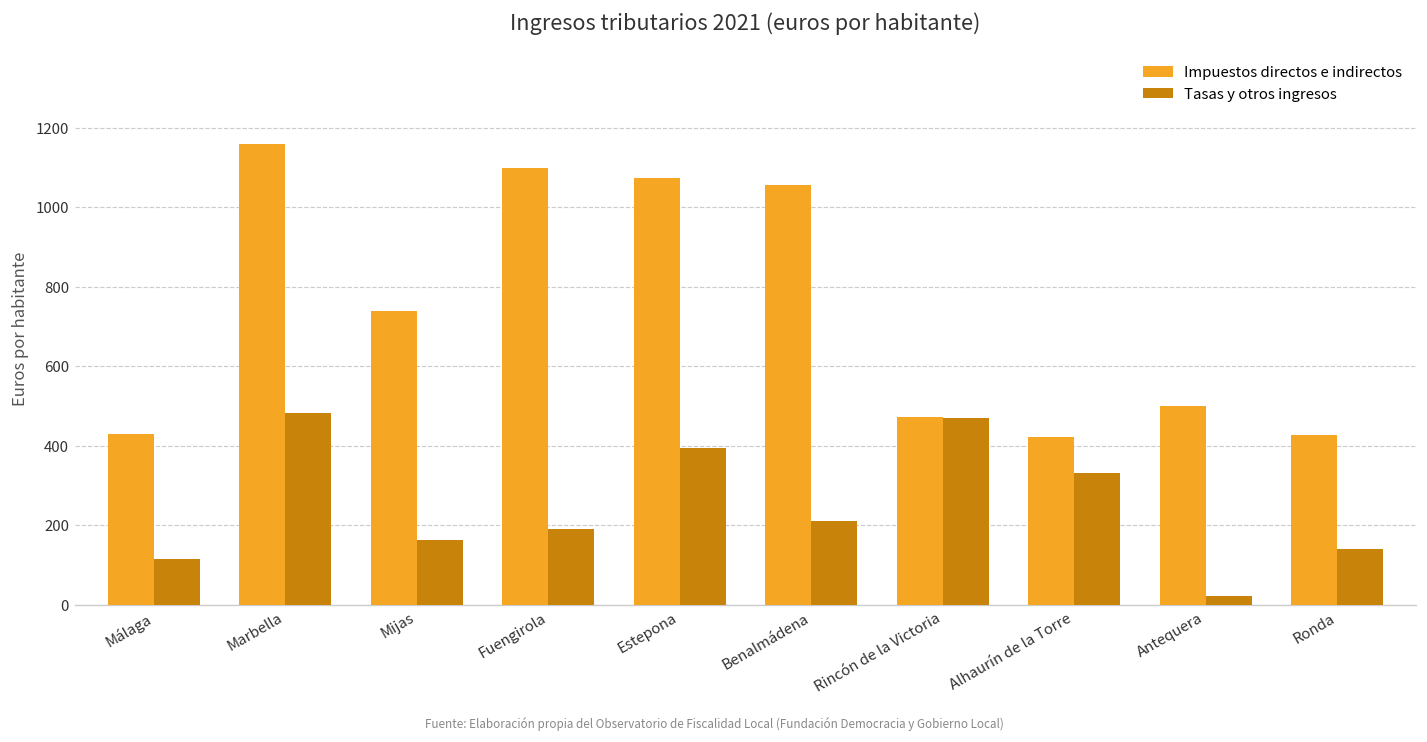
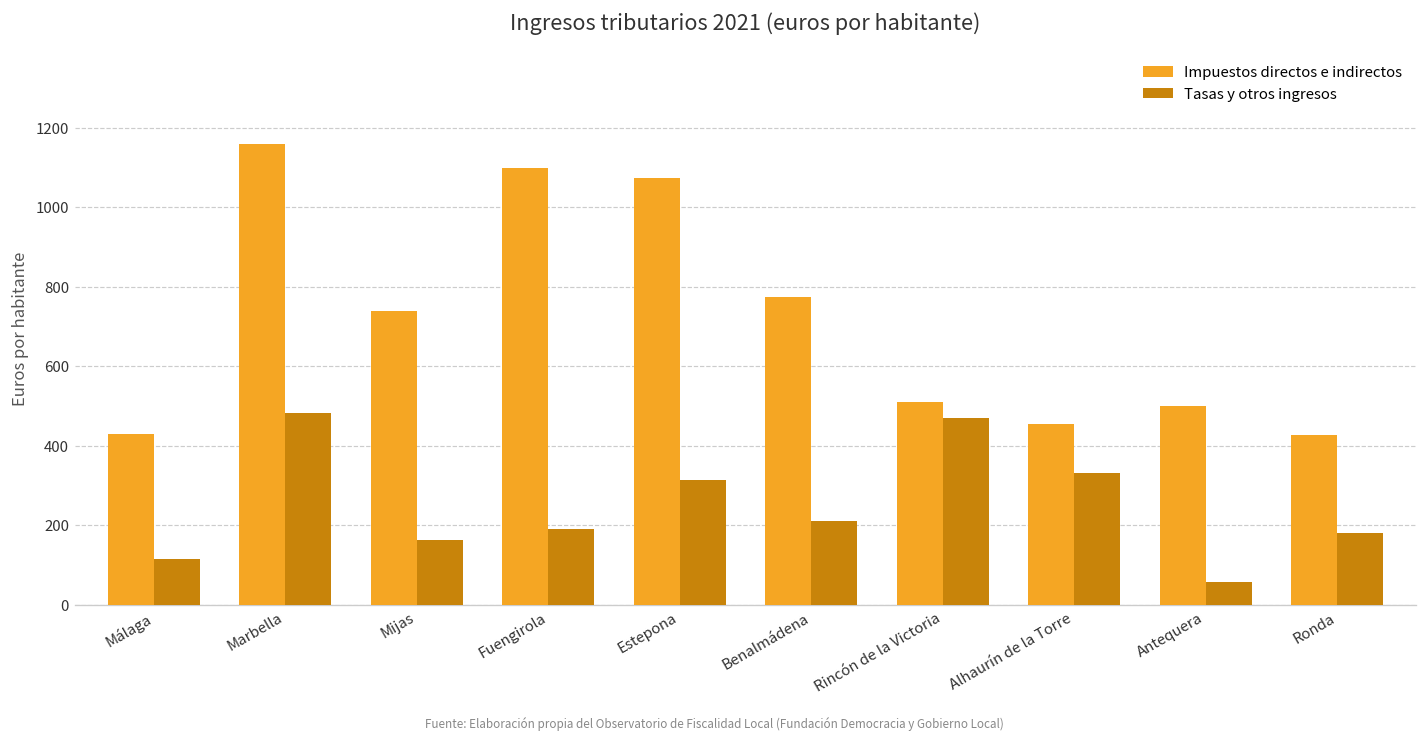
  {
    "Impuestos directos e indirectos": {
      "Málaga": 430,
      "Marbella": 1160,
      "Mijas": 740,
      "Fuengirola": 1100,
      "Estepona": 1070,
-     "Benalmádena": 1060,
-     "Rincón de la Victoria": 470,
-     "Alhaurín de la Torre": 420,
+     "Benalmádena": 770,
+     "Rincón de la Victoria": 510,
+     "Alhaurín de la Torre": 450,
      "Antequera": 500,
      "Ronda": 430
    },
    "Tasas y otros ingresos": {
      "Málaga": 120,
      "Marbella": 480,
      "Mijas": 160,
      "Fuengirola": 190,
-     "Estepona": 390,
+     "Estepona": 310,
      "Benalmádena": 210,
      "Rincón de la Victoria": 470,
      "Alhaurín de la Torre": 330,
-     "Antequera": 20,
-     "Ronda": 140
+     "Antequera": 60,
+     "Ronda": 180
    }
  }
